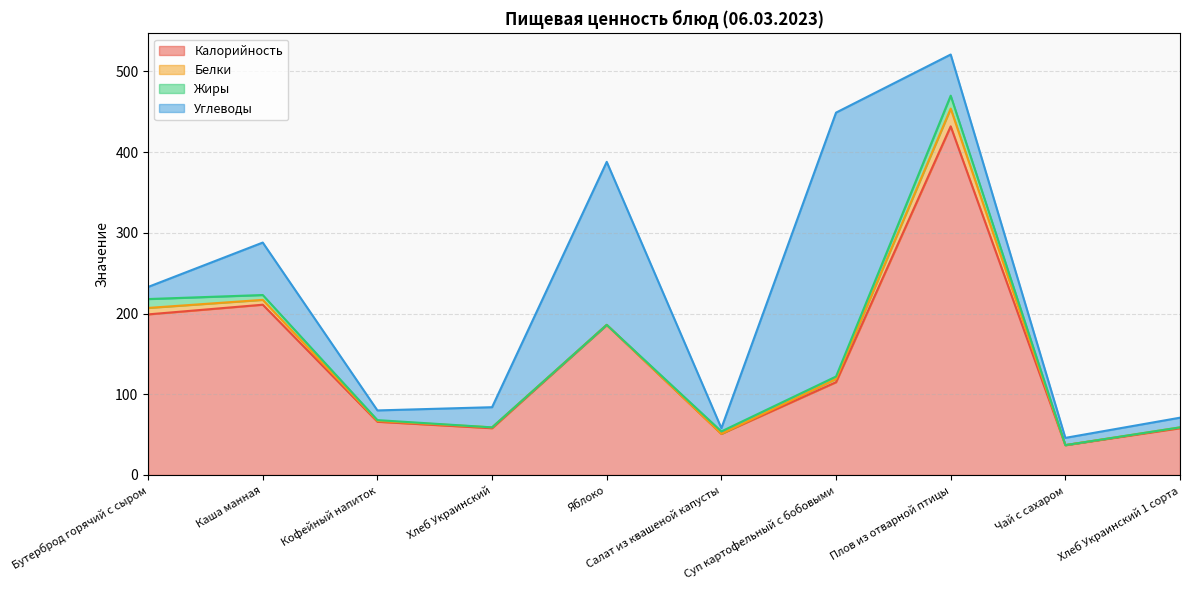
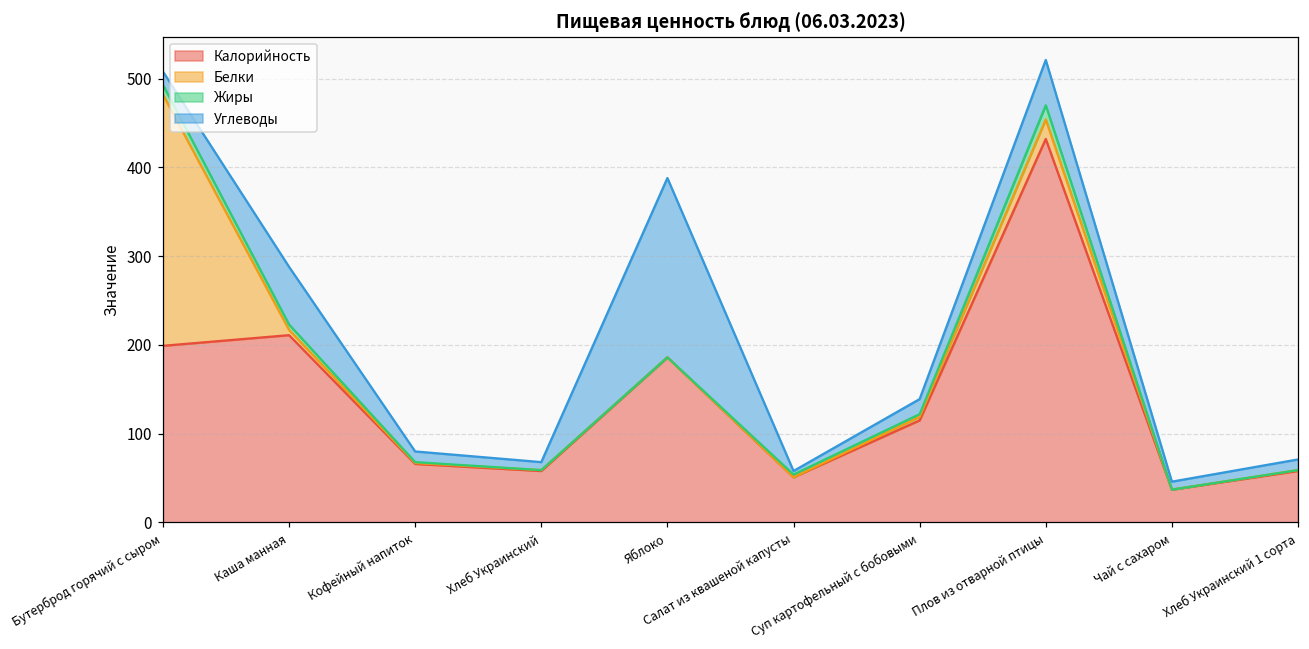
  {
    "Калорийность": {
      "Бутерброд горячий с сыром": 200,
      "Каша манная": 210,
      "Суп картофельный с бобовыми": 120,
      "Плов из отварной птицы": 430
    },
    "Белки": {
-     "Бутерброд горячий с сыром": 10,
+     "Бутерброд горячий с сыром": 280,
      "Каша манная": 10,
      "Плов из отварной птицы": 20
    },
    "Жиры": {
      "Бутерброд горячий с сыром": 10,
      "Каша манная": 10,
      "Плов из отварной птицы": 20
    },
    "Углеводы": {
      "Бутерброд горячий с сыром": 20,
      "Каша манная": 70,
      "Кофейный напиток": 10,
-     "Хлеб Украинский": 30,
+     "Хлеб Украинский": 10,
      "Яблоко": 200,
      "Салат из квашеной капусты": 0,
-     "Суп картофельный с бобовыми": 330,
+     "Суп картофельный с бобовыми": 20,
      "Плов из отварной птицы": 50,
      "Чай с сахаром": 10,
      "Хлеб Украинский 1 сорта": 10
    }
  }
